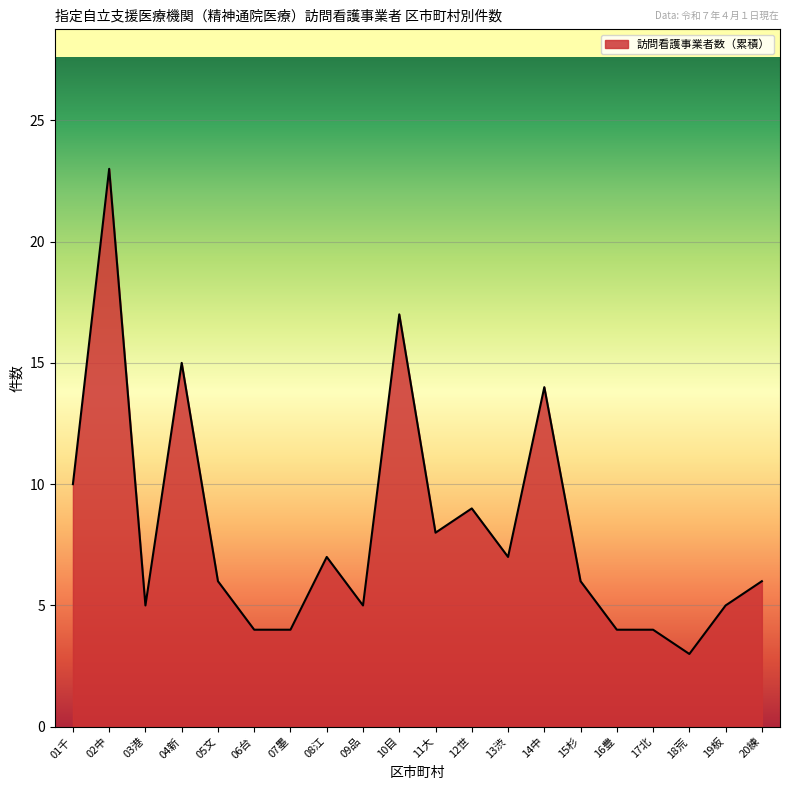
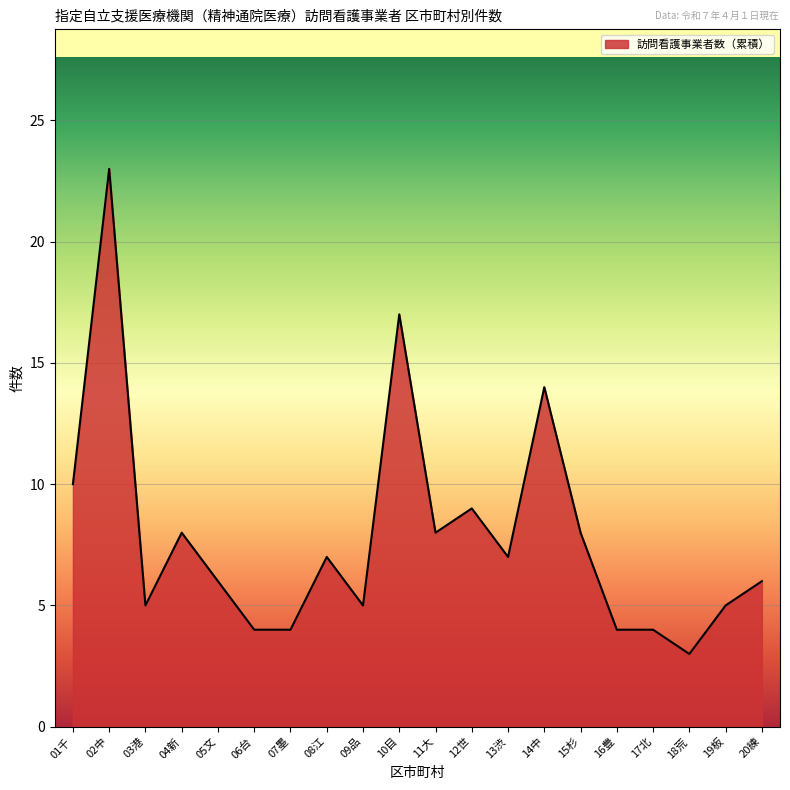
  {
    "01千": 10,
    "02中": 23,
    "03港": 5,
-   "04新": 15,
+   "04新": 8,
    "05文": 6,
    "06台": 4,
    "07墨": 4,
    "08江": 7,
    "09品": 5,
    "10目": 17,
    "11大": 8,
    "12世": 9,
    "13渋": 7,
    "14中": 14,
-   "15杉": 6,
+   "15杉": 8,
    "16豊": 4,
    "17北": 4,
    "18荒": 3,
    "19板": 5,
    "20練": 6
  }
